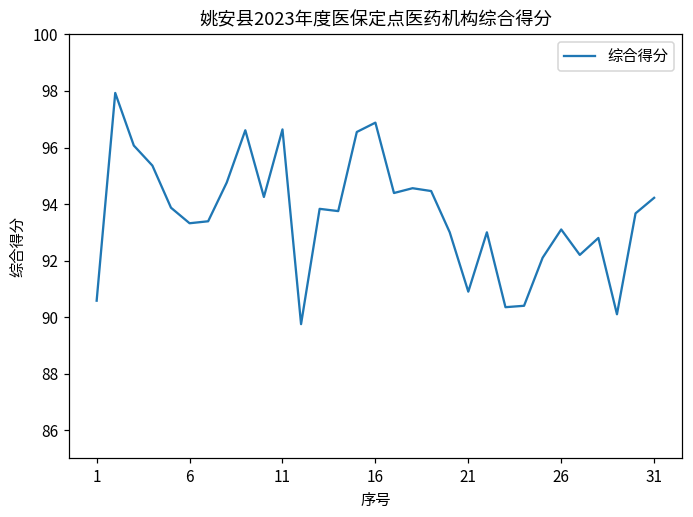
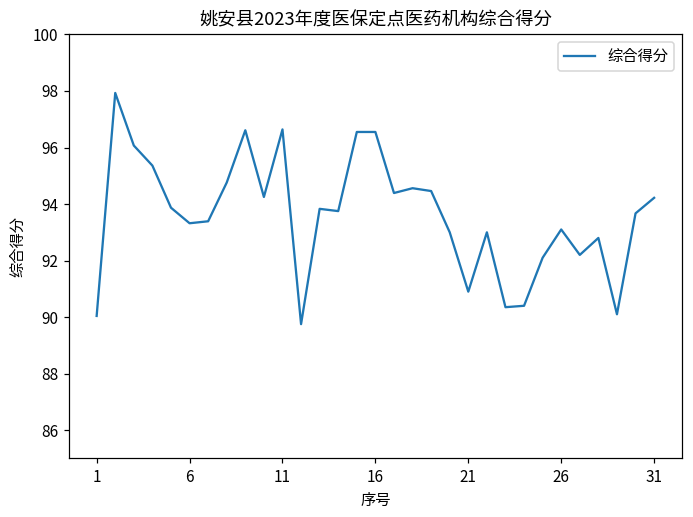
  {
-   "1": 90.6,
+   "1": 90.0,
    "6": 93.3,
    "11": 96.6,
-   "16": 96.9,
+   "16": 96.6,
    "21": 90.9,
    "26": 93.1,
    "31": 94.2
  }
